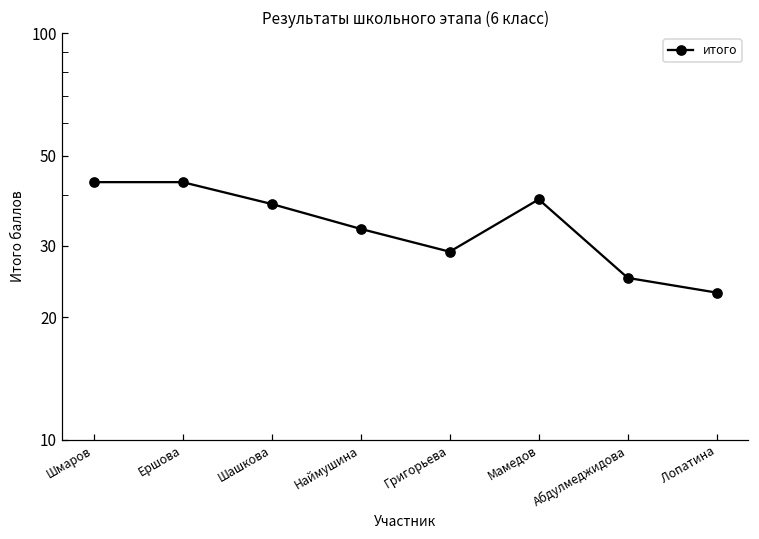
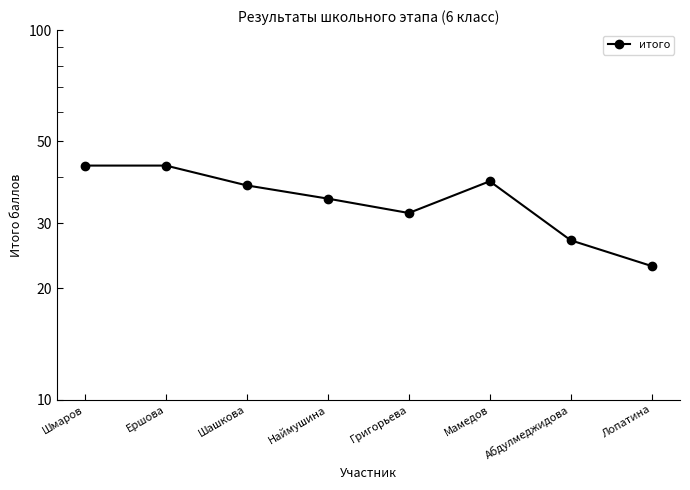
  {
    "Шмаров": 43,
    "Ершова": 43,
    "Шашкова": 38,
-   "Наймушина": 33,
-   "Григорьева": 29,
+   "Наймушина": 35,
+   "Григорьева": 32,
    "Мамедов": 39,
-   "Абдулмеджидова": 25,
+   "Абдулмеджидова": 27,
    "Лопатина": 23
  }
